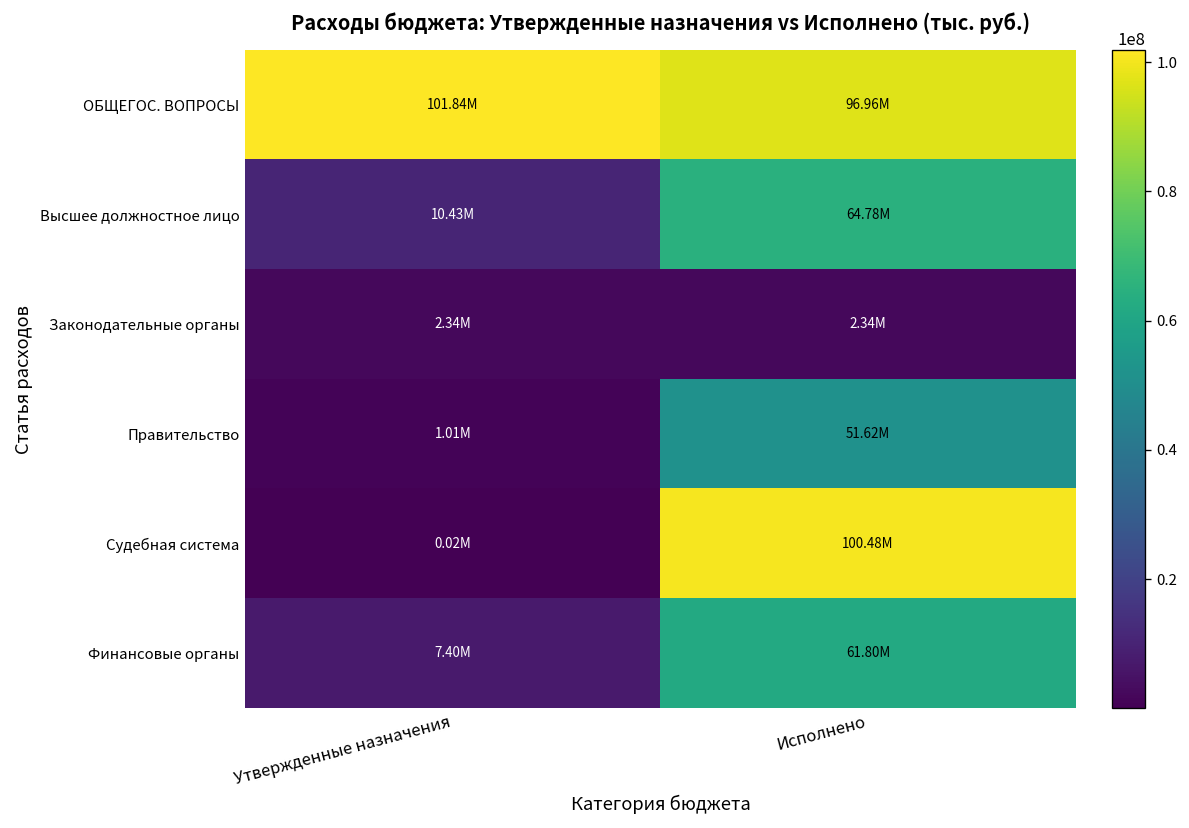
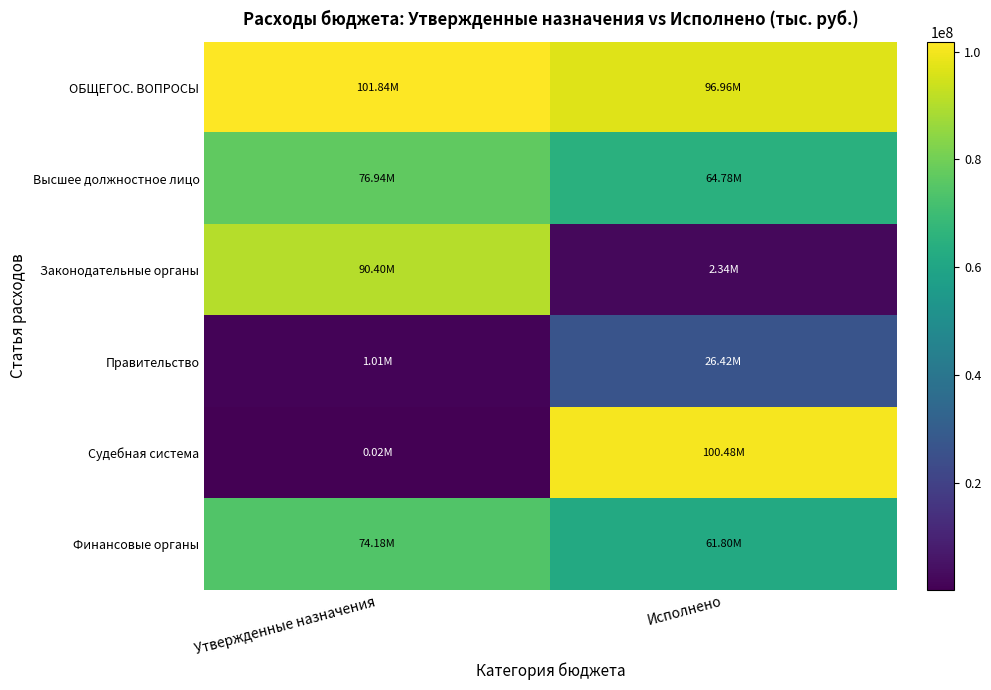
  {
    "ОБЩЕГОС. ВОПРОСЫ": {
      "Утвержденные назначения": "101.84M",
      "Исполнено": "96.96M"
    },
    "Высшее должностное лицо": {
-     "Утвержденные назначения": "10.43M",
+     "Утвержденные назначения": "76.94M",
      "Исполнено": "64.78M"
    },
    "Законодательные органы": {
-     "Утвержденные назначения": "2.34M",
+     "Утвержденные назначения": "90.40M",
      "Исполнено": "2.34M"
    },
    "Правительство": {
      "Утвержденные назначения": "1.01M",
-     "Исполнено": "51.62M"
+     "Исполнено": "26.42M"
    },
    "Судебная система": {
      "Утвержденные назначения": "0.02M",
      "Исполнено": "100.48M"
    },
    "Финансовые органы": {
-     "Утвержденные назначения": "7.40M",
+     "Утвержденные назначения": "74.18M",
      "Исполнено": "61.80M"
    }
  }
